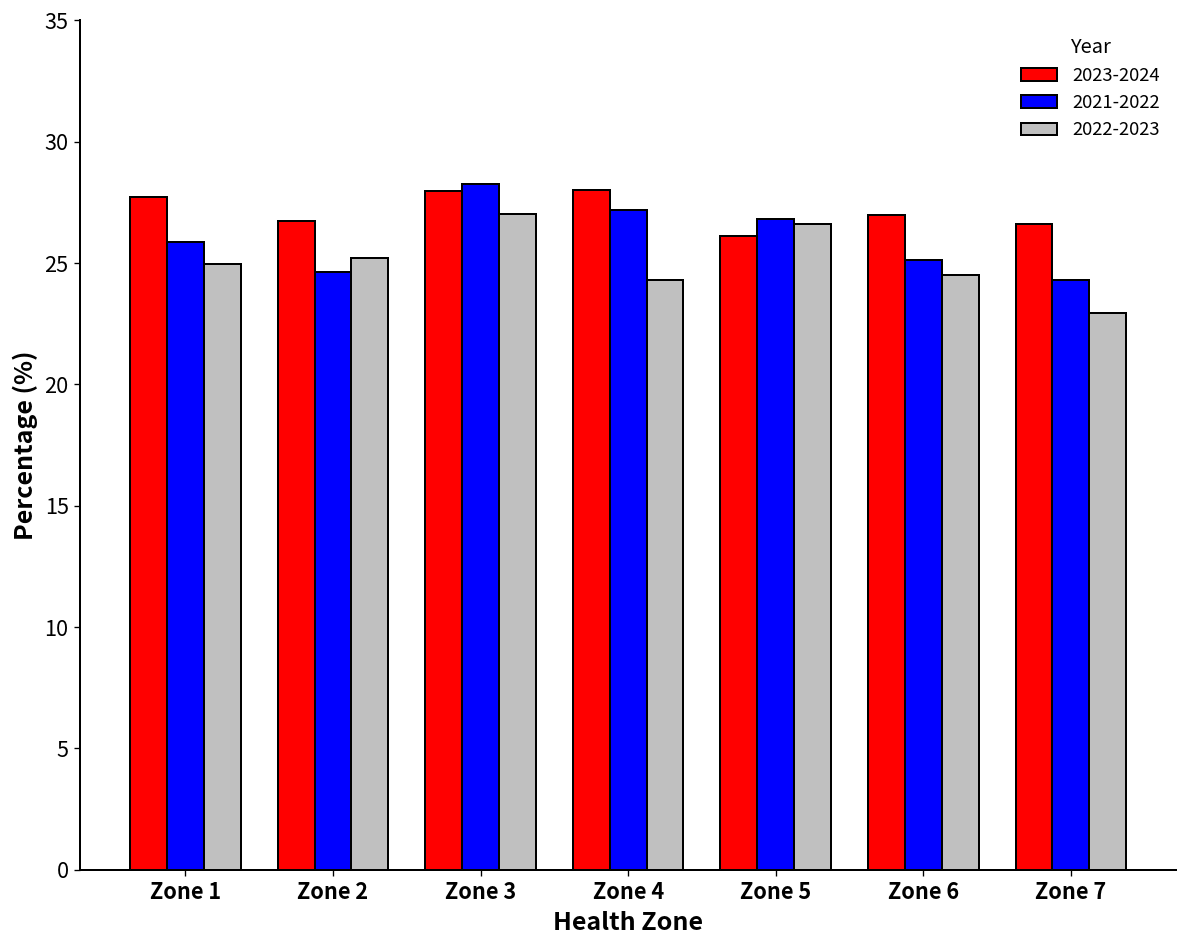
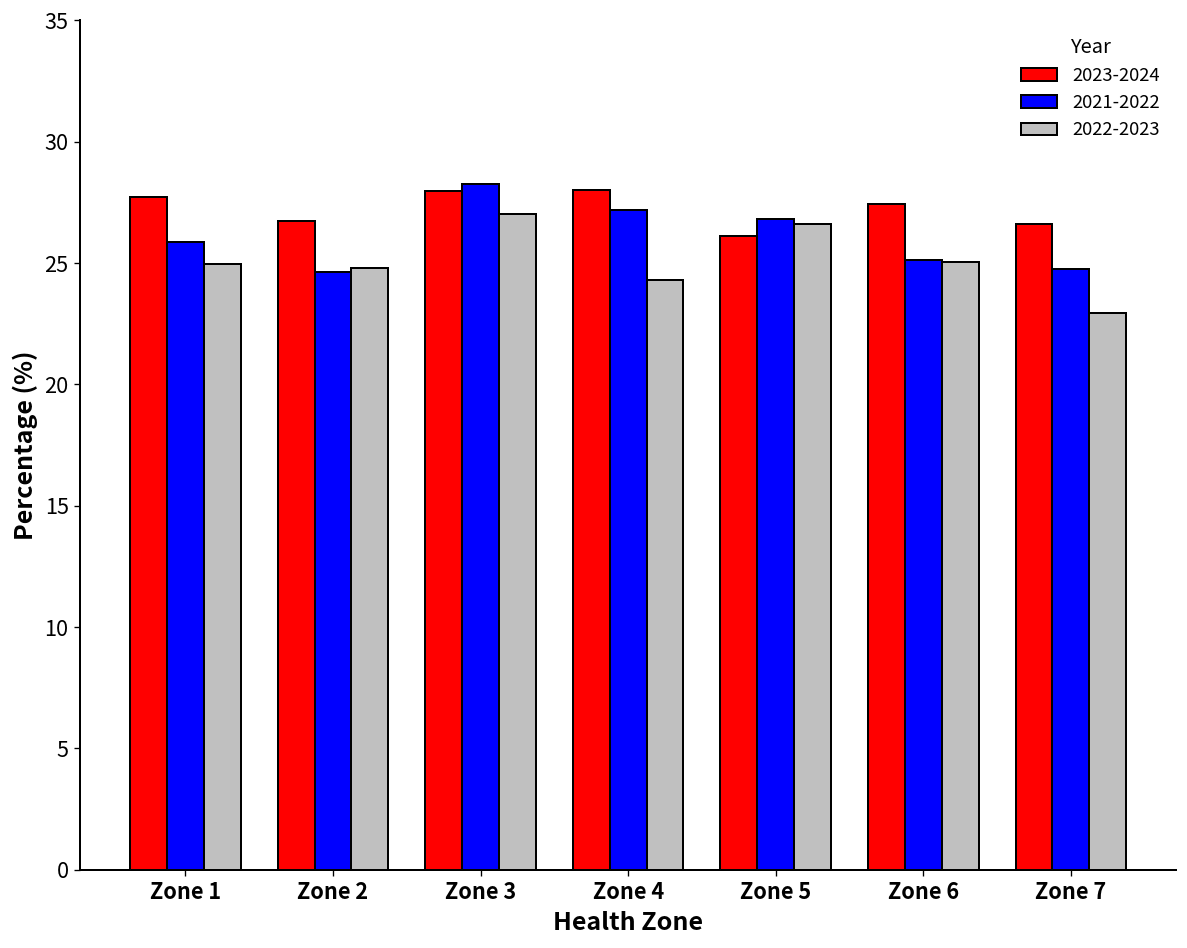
  {
    "2023-2024": {
      "Zone 1": 27.7,
      "Zone 2": 26.7,
      "Zone 3": 28.0,
      "Zone 4": 28.0,
      "Zone 5": 26.1,
-     "Zone 6": 27.0,
+     "Zone 6": 27.4,
      "Zone 7": 26.6
    },
    "2021-2022": {
      "Zone 1": 25.9,
      "Zone 2": 24.6,
      "Zone 3": 28.3,
      "Zone 4": 27.2,
      "Zone 5": 26.8,
      "Zone 6": 25.1,
-     "Zone 7": 24.3
+     "Zone 7": 24.8
    },
    "2022-2023": {
      "Zone 1": 25.0,
-     "Zone 2": 25.2,
+     "Zone 2": 24.8,
      "Zone 3": 27.0,
      "Zone 4": 24.3,
      "Zone 5": 26.6,
-     "Zone 6": 24.5,
+     "Zone 6": 25.0,
      "Zone 7": 22.9
    }
  }
